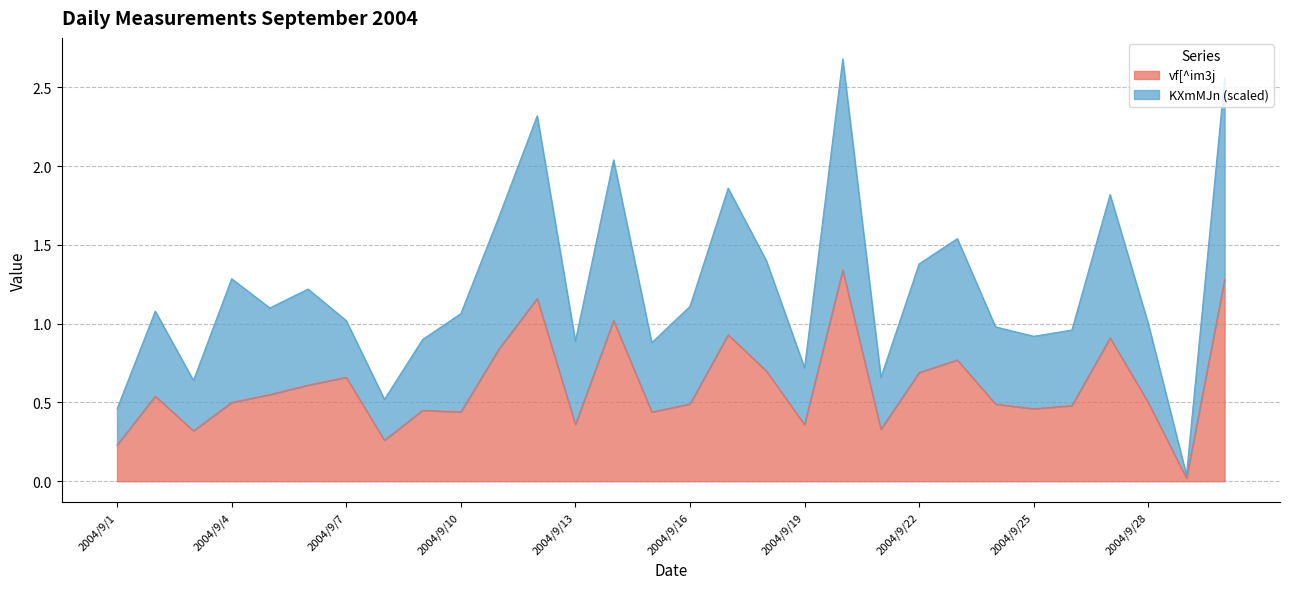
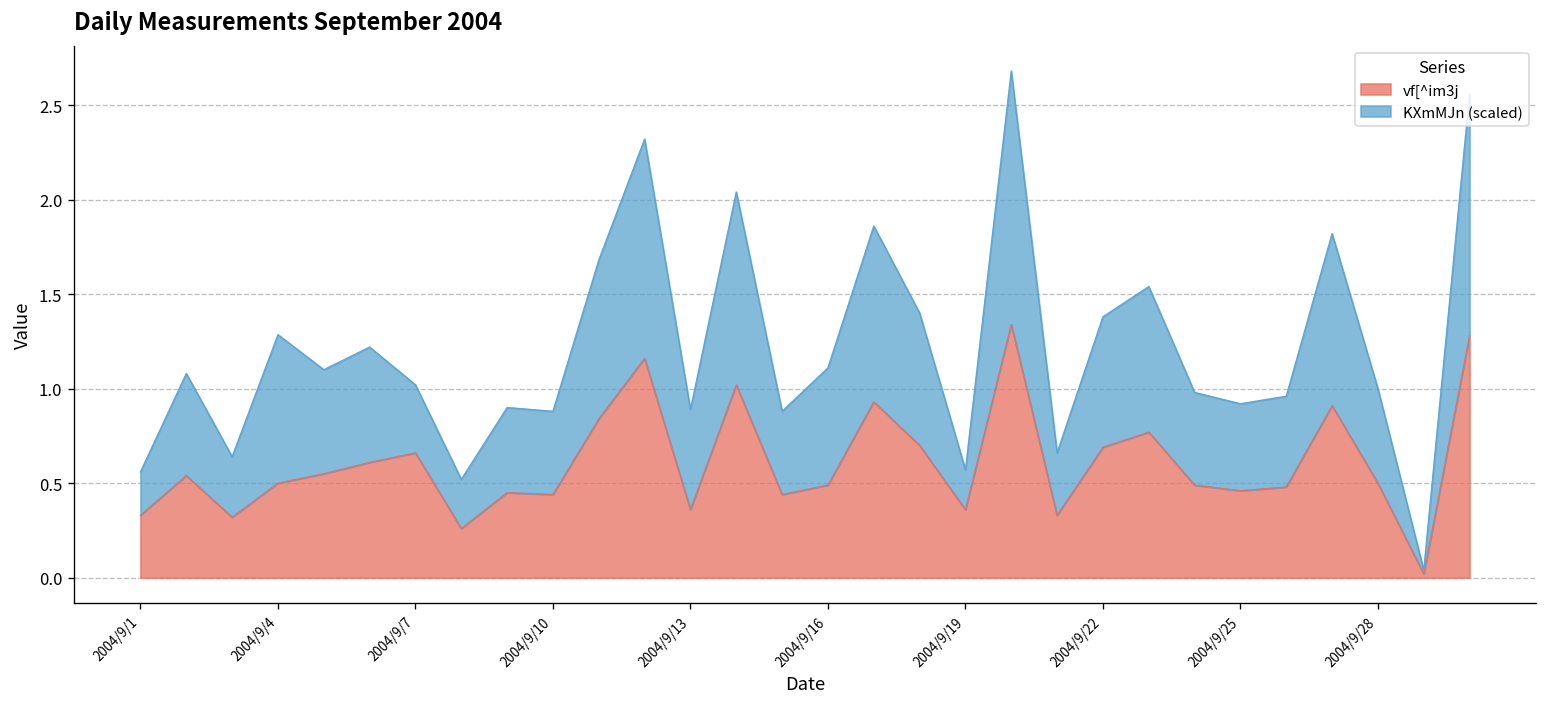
  {
    "vf[^im3j": {
-     "2004/9/1": 0.23,
+     "2004/9/1": 0.33,
      "2004/9/4": 0.50,
      "2004/9/7": 0.66,
      "2004/9/10": 0.44,
      "2004/9/13": 0.36,
      "2004/9/16": 0.49,
      "2004/9/19": 0.36,
      "2004/9/22": 0.69,
      "2004/9/25": 0.46,
      "2004/9/28": 0.50
    },
    "KXmMJn (scaled)": {
      "2004/9/1": 0.23,
      "2004/9/4": 0.79,
      "2004/9/7": 0.36,
-     "2004/9/10": 0.62,
+     "2004/9/10": 0.44,
      "2004/9/13": 0.53,
      "2004/9/16": 0.62,
-     "2004/9/19": 0.36,
+     "2004/9/19": 0.21,
      "2004/9/22": 0.69,
      "2004/9/25": 0.46,
      "2004/9/28": 0.50
    }
  }
